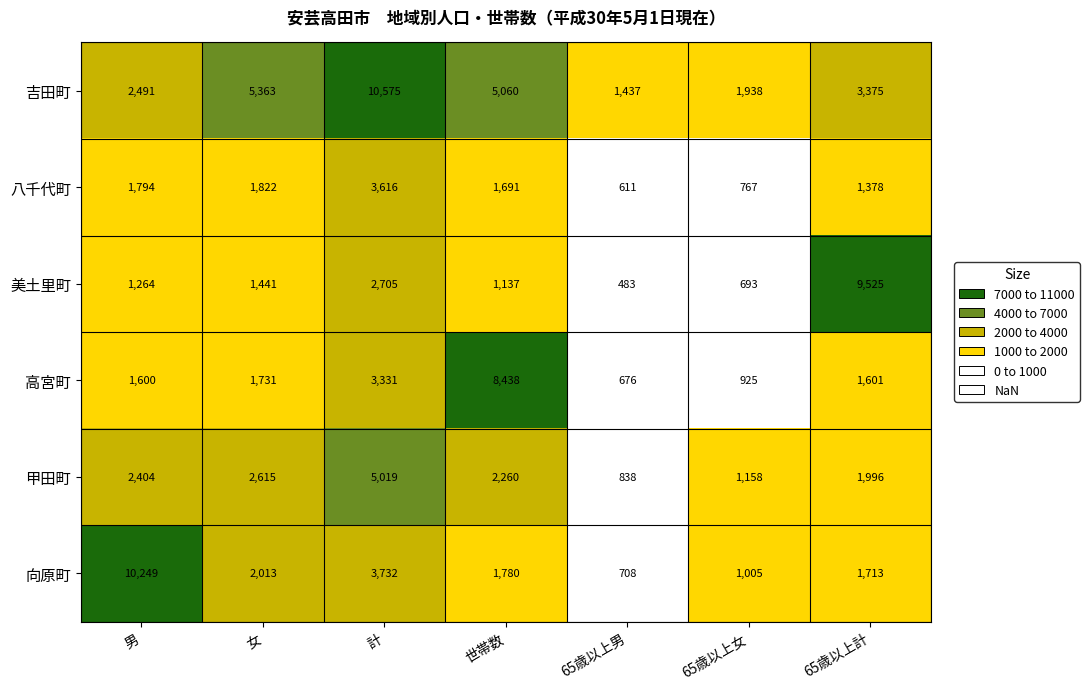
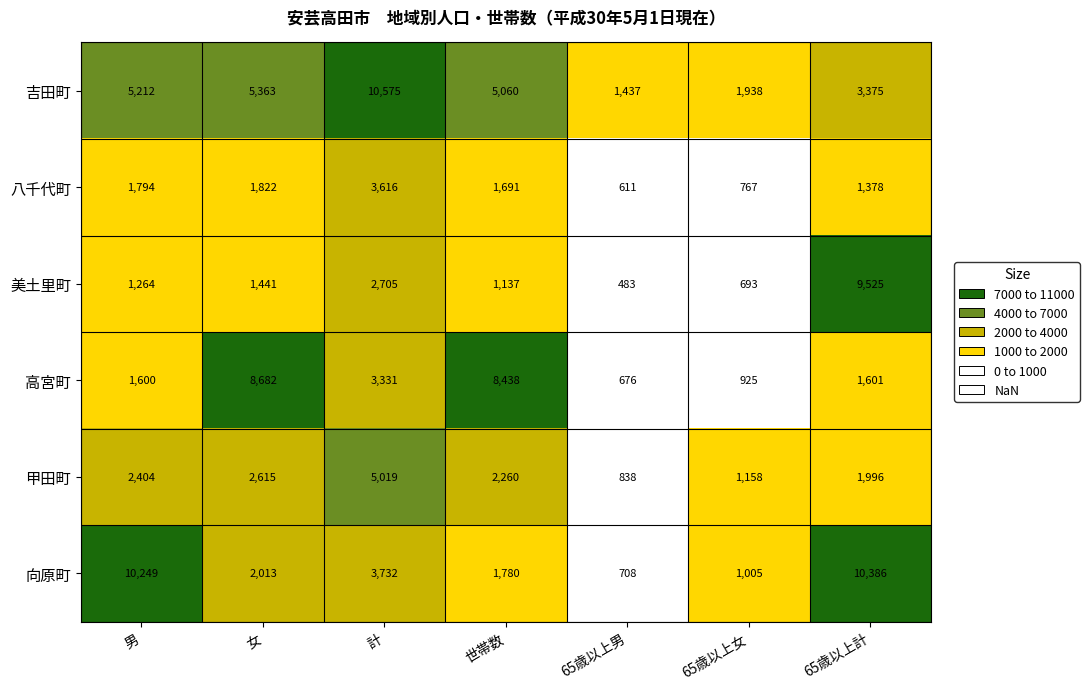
  {
    "吉田町": {
-     "男": "2,491",
+     "男": "5,212",
      "女": "5,363",
      "計": "10,575",
      "世帯数": "5,060",
      "65歳以上男": "1,437",
      "65歳以上女": "1,938",
      "65歳以上計": "3,375"
    },
    "八千代町": {
      "男": "1,794",
      "女": "1,822",
      "計": "3,616",
      "世帯数": "1,691",
      "65歳以上男": "611",
      "65歳以上女": "767",
      "65歳以上計": "1,378"
    },
    "美土里町": {
      "男": "1,264",
      "女": "1,441",
      "計": "2,705",
      "世帯数": "1,137",
      "65歳以上男": "483",
      "65歳以上女": "693",
      "65歳以上計": "9,525"
    },
    "高宮町": {
      "男": "1,600",
-     "女": "1,731",
+     "女": "8,682",
      "計": "3,331",
      "世帯数": "8,438",
      "65歳以上男": "676",
      "65歳以上女": "925",
      "65歳以上計": "1,601"
    },
    "甲田町": {
      "男": "2,404",
      "女": "2,615",
      "計": "5,019",
      "世帯数": "2,260",
      "65歳以上男": "838",
      "65歳以上女": "1,158",
      "65歳以上計": "1,996"
    },
    "向原町": {
      "男": "10,249",
      "女": "2,013",
      "計": "3,732",
      "世帯数": "1,780",
      "65歳以上男": "708",
      "65歳以上女": "1,005",
-     "65歳以上計": "1,713"
+     "65歳以上計": "10,386"
    }
  }
